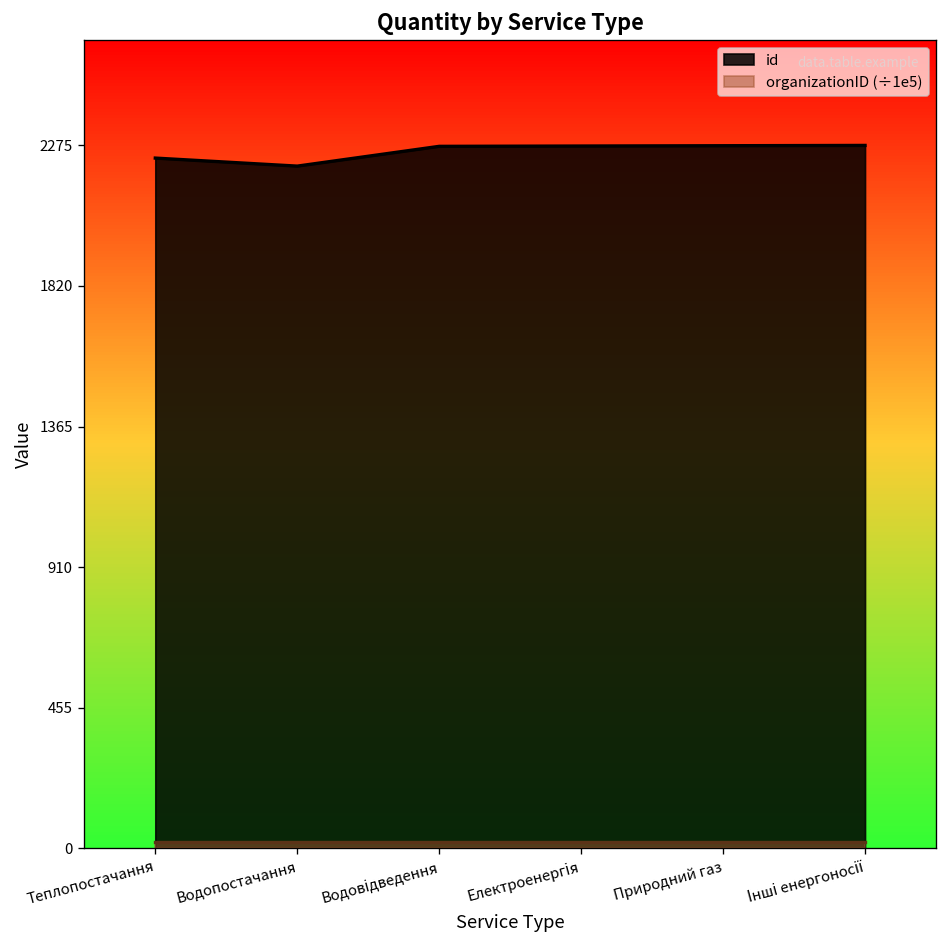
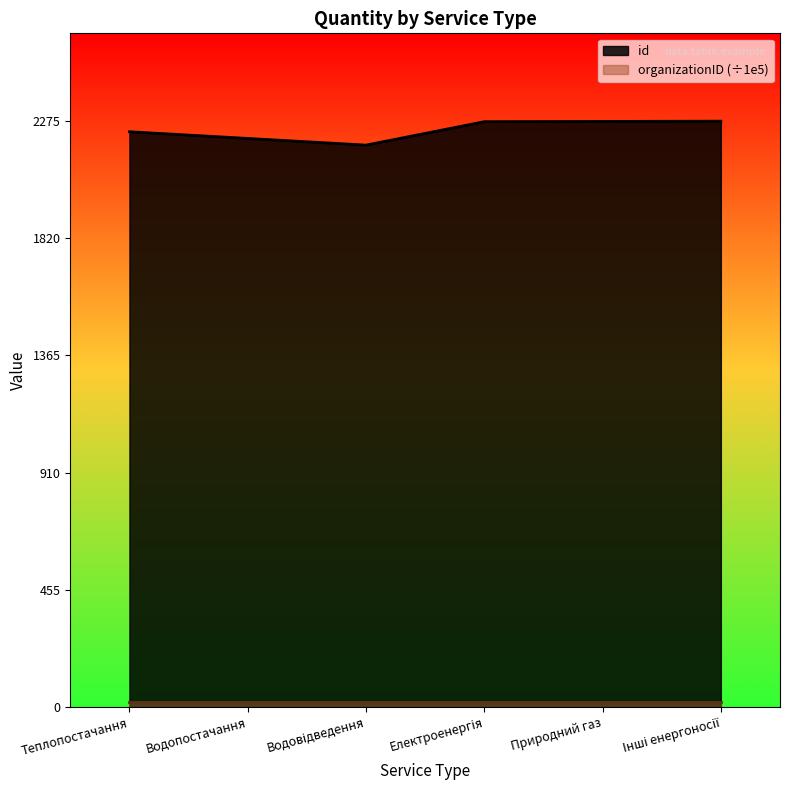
  {
    "id": {
      "Теплопостачання": 2230,
      "Водопостачання": 2210,
-     "Водовідведення": 2270,
+     "Водовідведення": 2180,
      "Електроенергія": 2270,
      "Природний газ": 2270,
      "Інші енергоносії": 2280
    },
    "organizationID (÷1e5)": {
      "Теплопостачання": 20,
      "Водопостачання": 20,
      "Водовідведення": 20,
      "Електроенергія": 20,
      "Природний газ": 20,
      "Інші енергоносії": 20
    }
  }
